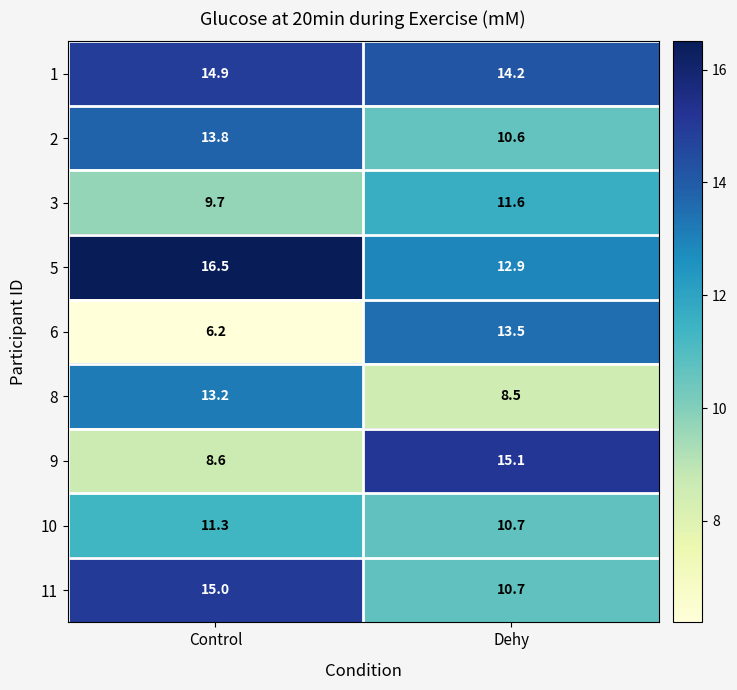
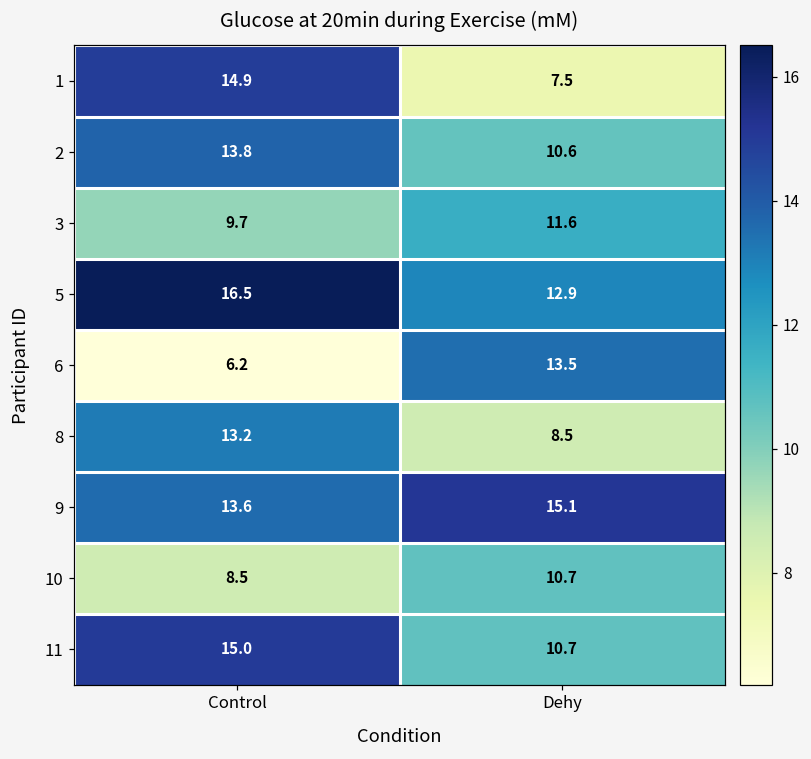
  {
    "1": {
      "Control": 14.9,
-     "Dehy": 14.2
+     "Dehy": 7.5
    },
    "2": {
      "Control": 13.8,
      "Dehy": 10.6
    },
    "3": {
      "Control": 9.7,
      "Dehy": 11.6
    },
    "5": {
      "Control": 16.5,
      "Dehy": 12.9
    },
    "6": {
      "Control": 6.2,
      "Dehy": 13.5
    },
    "8": {
      "Control": 13.2,
      "Dehy": 8.5
    },
    "9": {
-     "Control": 8.6,
+     "Control": 13.6,
      "Dehy": 15.1
    },
    "10": {
-     "Control": 11.3,
+     "Control": 8.5,
      "Dehy": 10.7
    },
    "11": {
      "Control": 15.0,
      "Dehy": 10.7
    }
  }
